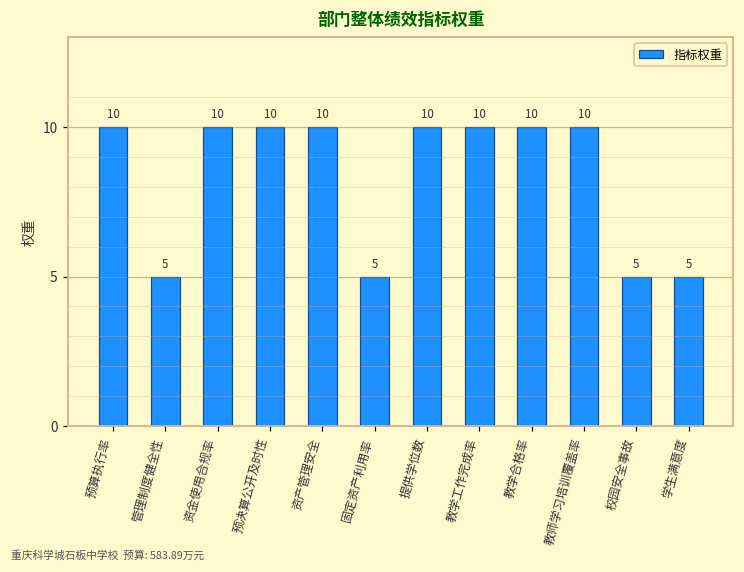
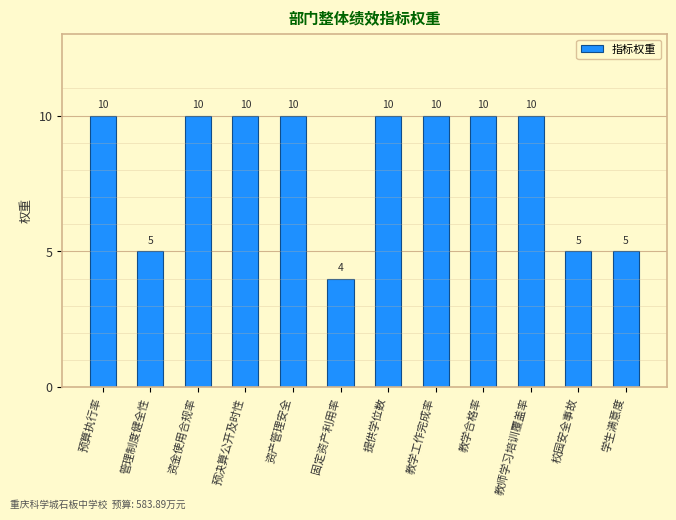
  {
    "预算执行率": 10,
    "管理制度健全性": 5,
    "资金使用合规率": 10,
    "预决算公开及时性": 10,
    "资产管理安全": 10,
-   "固定资产利用率": 5,
+   "固定资产利用率": 4,
    "提供学位数": 10,
    "教学工作完成率": 10,
    "教学合格率": 10,
    "教师学习培训覆盖率": 10,
    "校园安全事故": 5,
    "学生满意度": 5
  }
